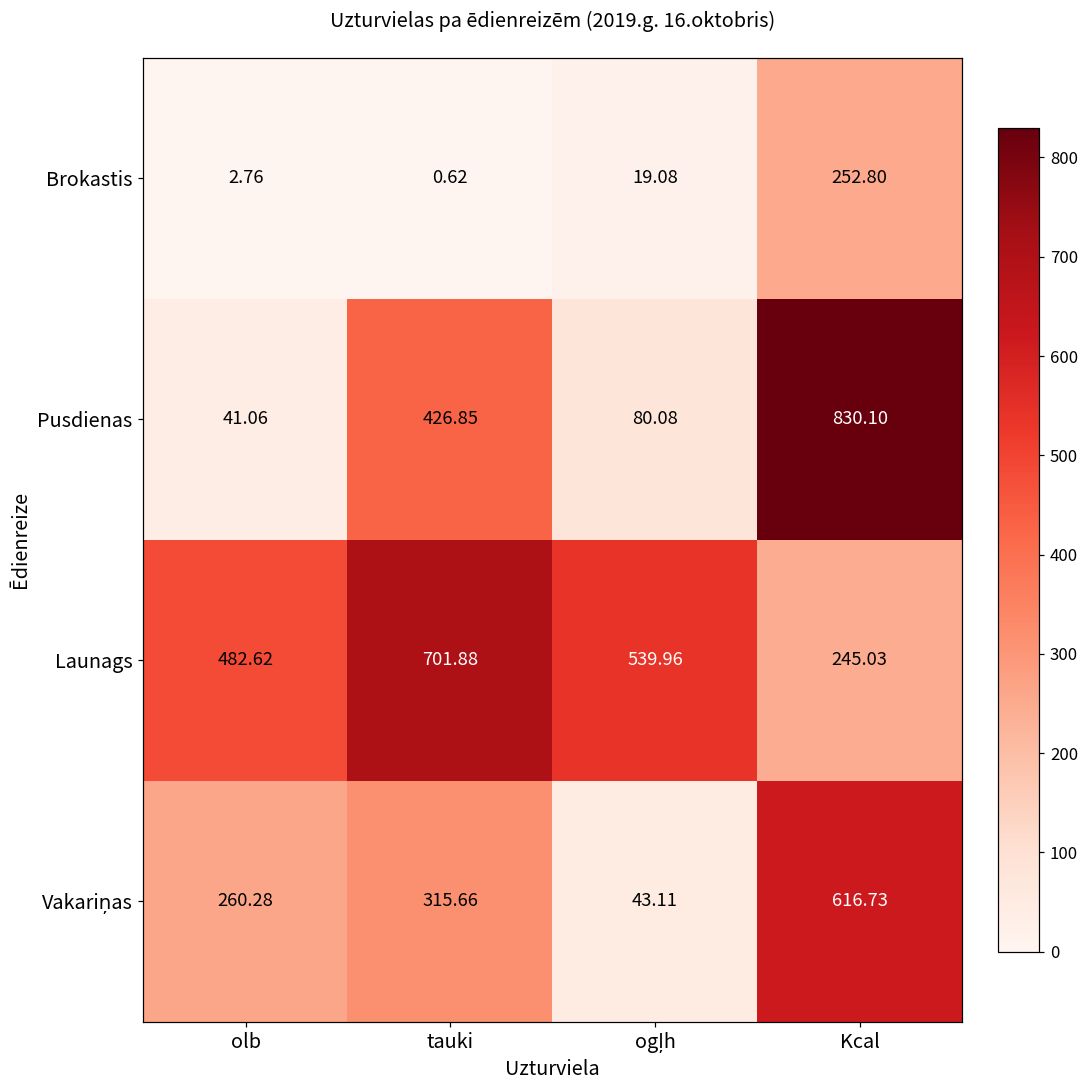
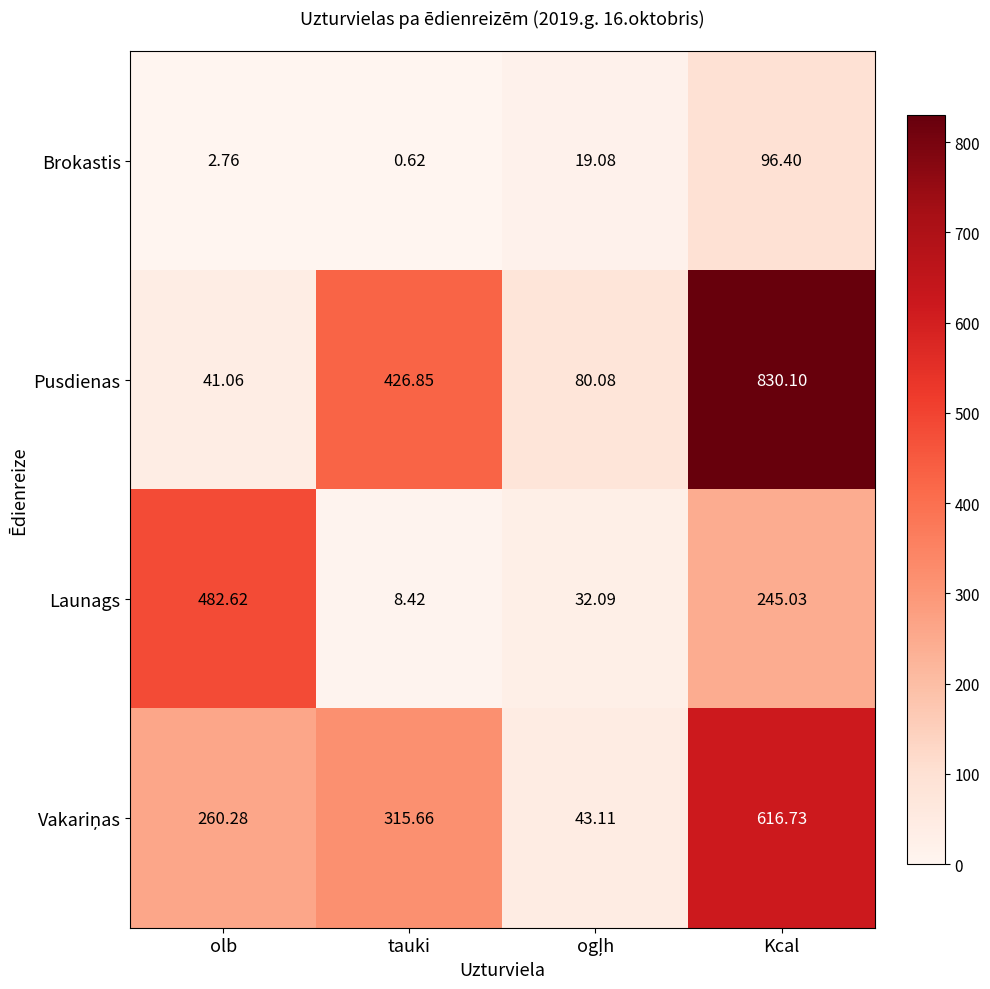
  {
    "Brokastis": {
      "olb": 2.76,
      "tauki": 0.62,
      "ogļh": 19.08,
-     "Kcal": 252.80
+     "Kcal": 96.40
    },
    "Pusdienas": {
      "olb": 41.06,
      "tauki": 426.85,
      "ogļh": 80.08,
      "Kcal": 830.10
    },
    "Launags": {
      "olb": 482.62,
-     "tauki": 701.88,
-     "ogļh": 539.96,
+     "tauki": 8.42,
+     "ogļh": 32.09,
      "Kcal": 245.03
    },
    "Vakariņas": {
      "olb": 260.28,
      "tauki": 315.66,
      "ogļh": 43.11,
      "Kcal": 616.73
    }
  }
